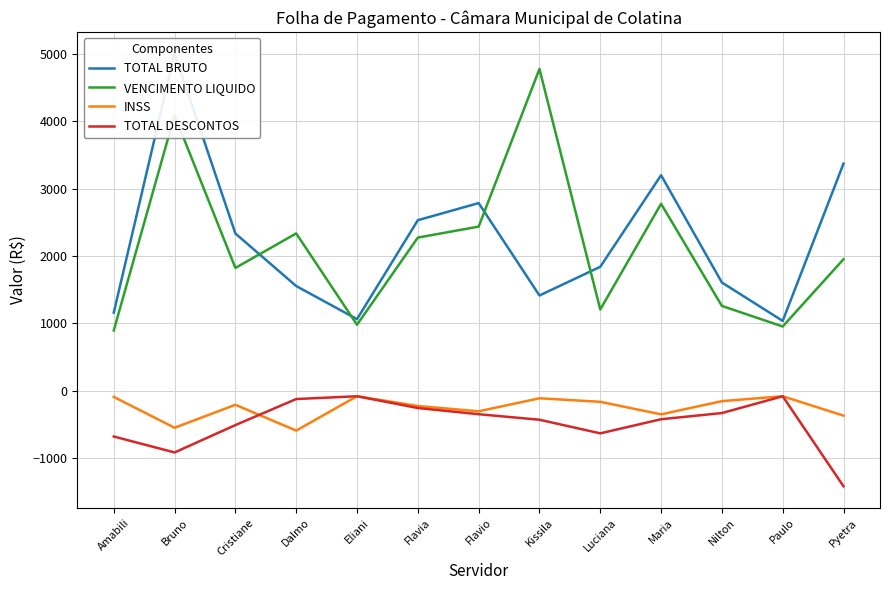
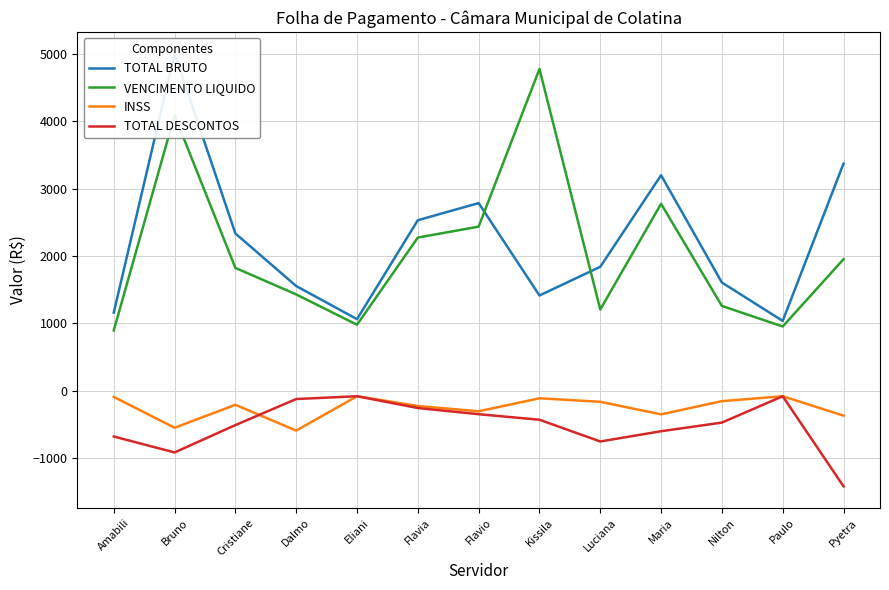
  {
    "TOTAL BRUTO": {
      "Amabili": 1200,
      "Cristiane": 2300,
      "Dalmo": 1600,
      "Eliani": 1100,
      "Flavia": 2500,
      "Flavio": 2800,
      "Kissila": 1400,
      "Luciana": 1800,
      "Maria": 3200,
      "Nilton": 1600,
      "Paulo": 1000,
      "Pyetra": 3400
    },
    "VENCIMENTO LIQUIDO": {
      "Amabili": 900,
      "Cristiane": 1800,
-     "Dalmo": 2300,
+     "Dalmo": 1400,
      "Eliani": 1000,
      "Flavia": 2300,
      "Flavio": 2400,
      "Kissila": 4800,
      "Luciana": 1200,
      "Maria": 2800,
      "Nilton": 1300,
      "Paulo": 1000,
      "Pyetra": 2000
    },
    "INSS": {
      "Amabili": -100,
      "Bruno": -600,
      "Cristiane": -200,
      "Dalmo": -600,
      "Flavio": -300,
      "Kissila": -100,
      "Luciana": -200,
      "Maria": -400,
      "Nilton": -200,
      "Pyetra": -400
    },
    "TOTAL DESCONTOS": {
      "Amabili": -700,
      "Bruno": -900,
      "Cristiane": -500,
      "Dalmo": -100,
      "Flavio": -300,
      "Kissila": -400,
-     "Luciana": -600,
-     "Maria": -400,
-     "Nilton": -300,
+     "Luciana": -800,
+     "Maria": -600,
+     "Nilton": -500,
      "Pyetra": -1400
    }
  }
